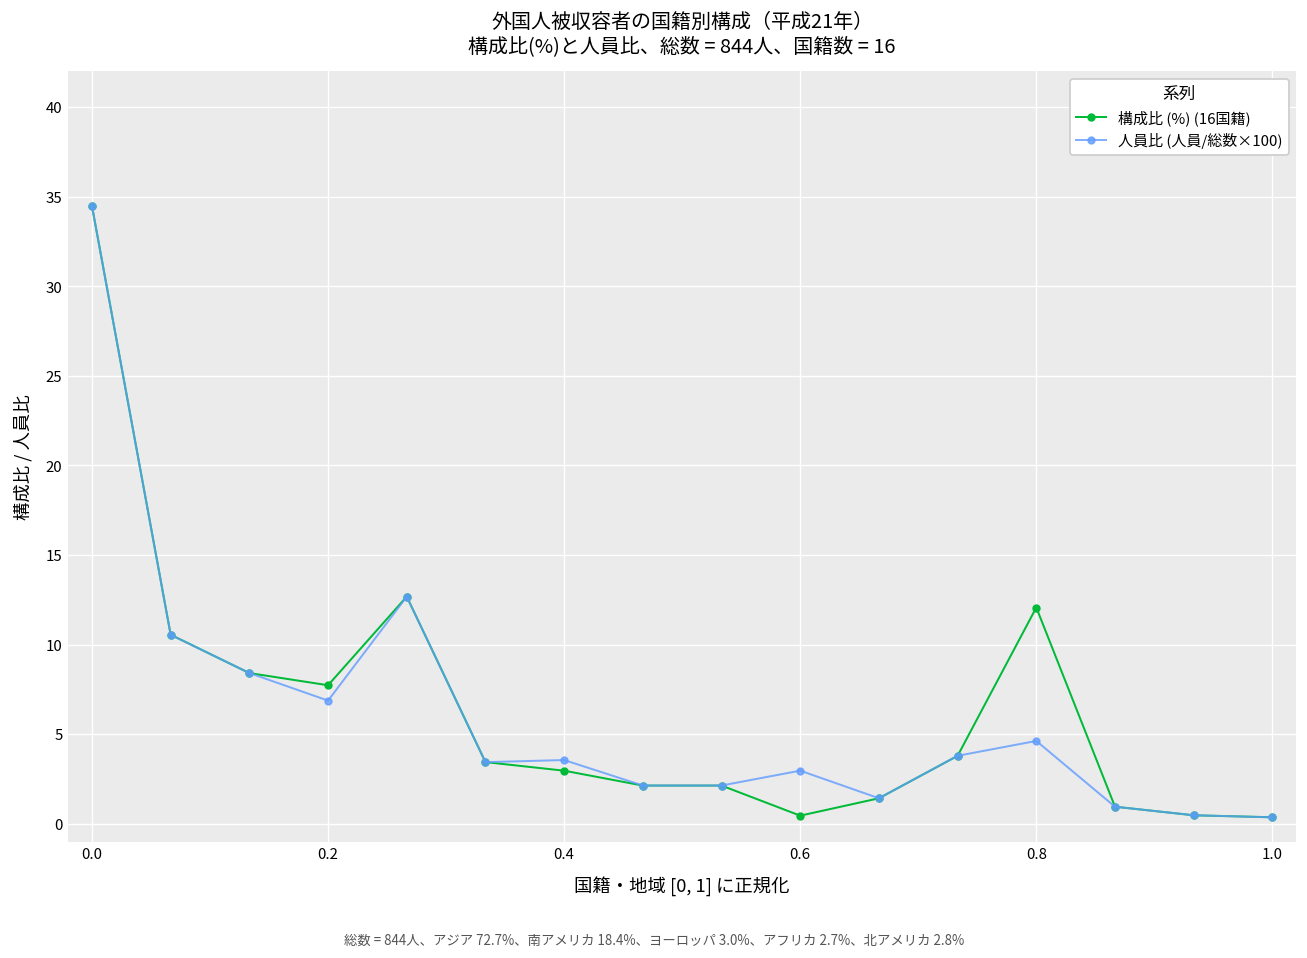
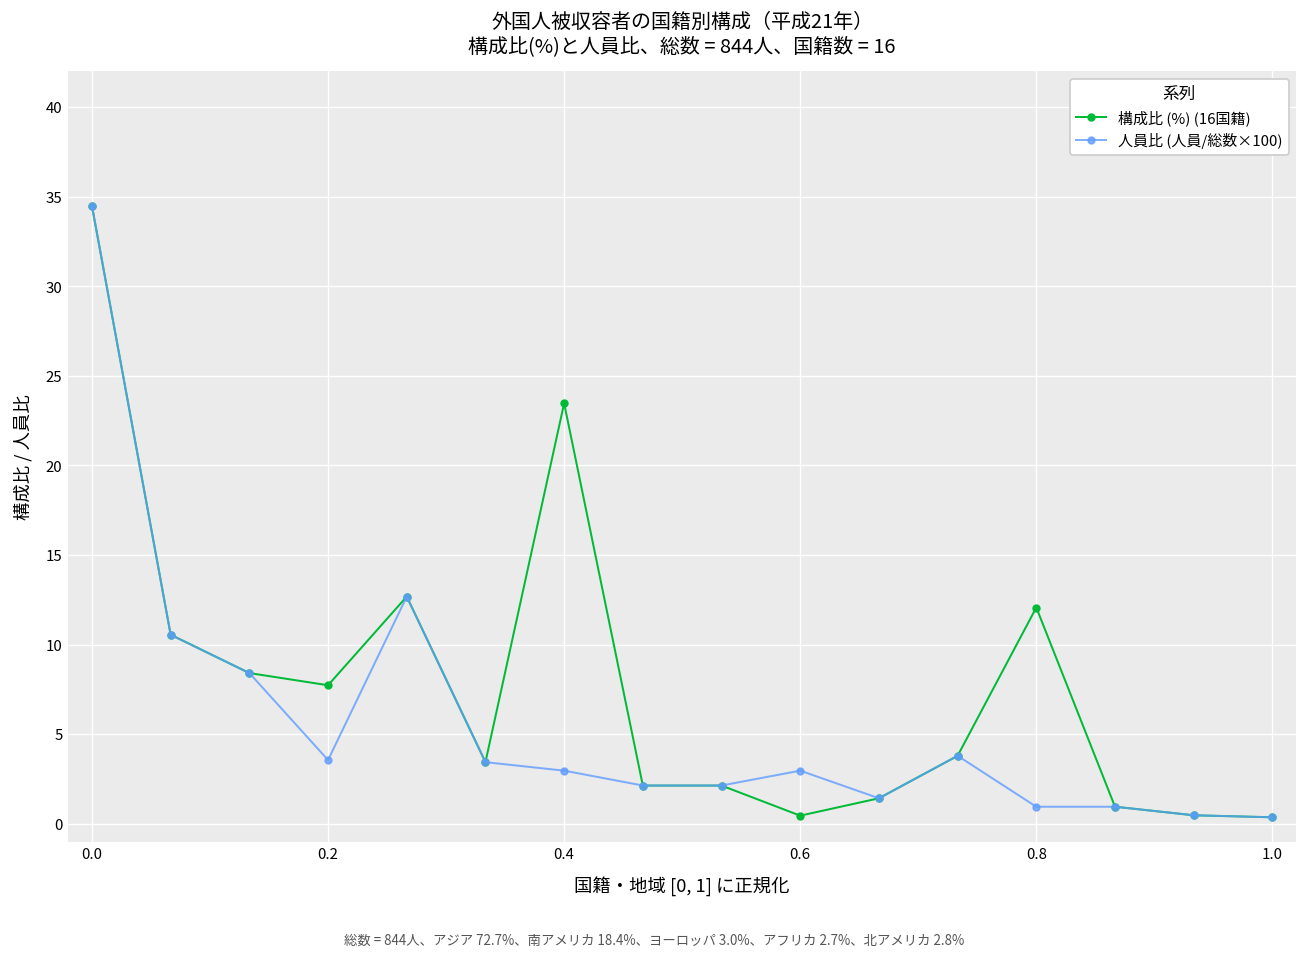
  {
    "構成比 (%) (16国籍)": {
      "0.2": 7.7,
-     "0.4": 3.0,
+     "0.4": 23.5,
      "0.6": 0.5,
      "0.8": 12.1
    },
    "人員比 (人員/総数×100)": {
-     "0.2": 6.9,
-     "0.4": 3.6,
+     "0.2": 3.6,
+     "0.4": 3.0,
      "0.6": 3.0,
-     "0.8": 4.6
+     "0.8": 0.9
    }
  }
